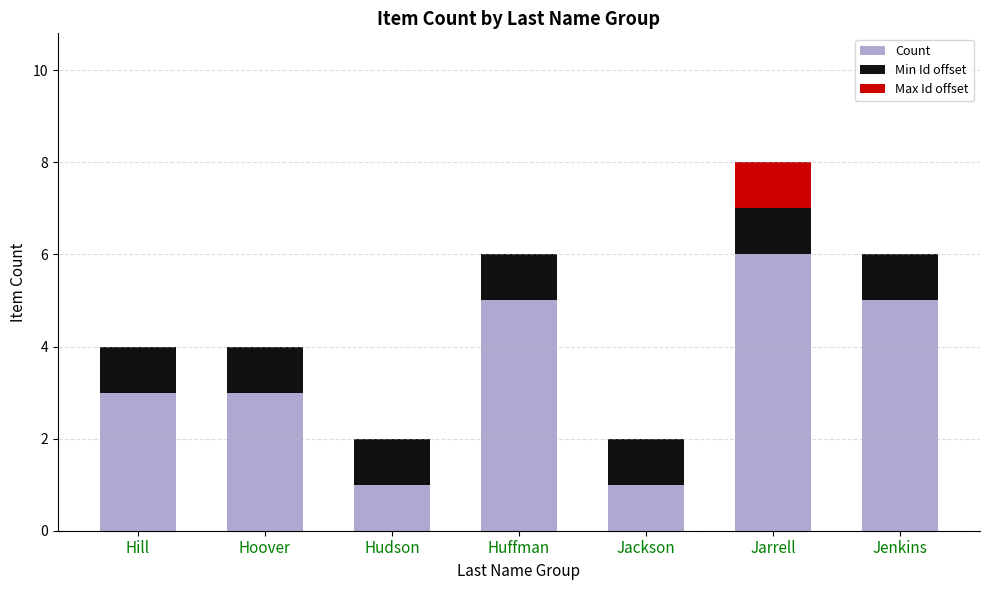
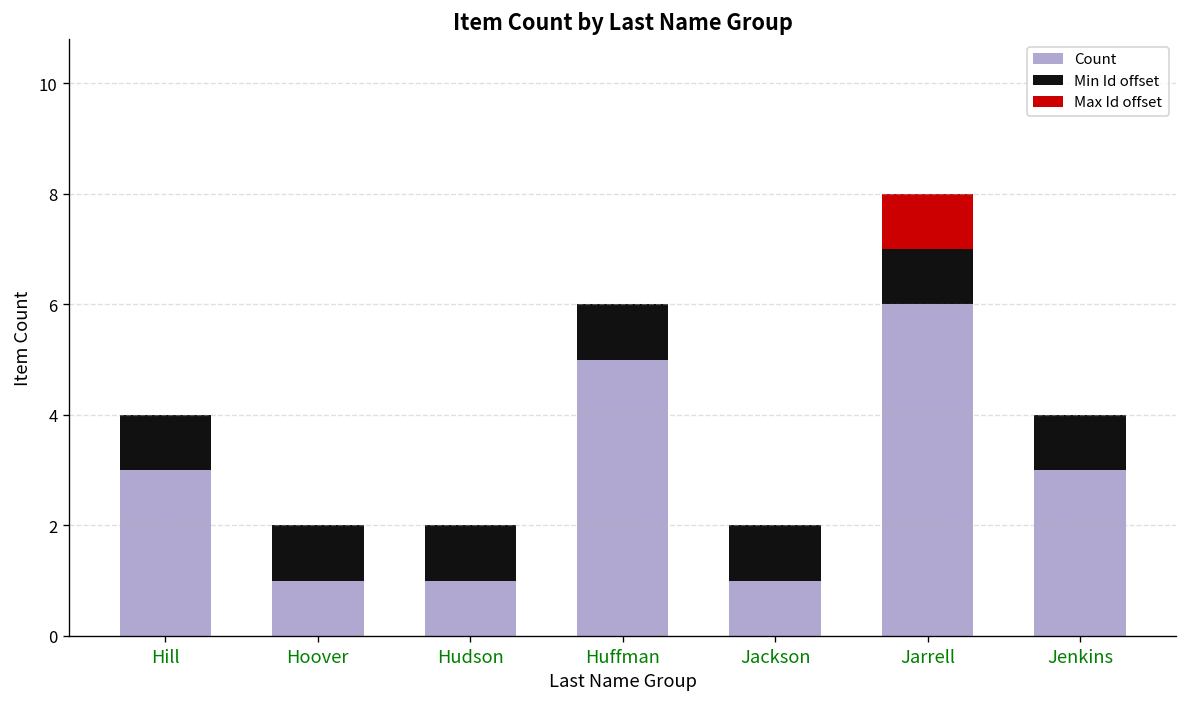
  {
    "Count": {
      "Hill": 3,
-     "Hoover": 3,
+     "Hoover": 1,
      "Hudson": 1,
      "Huffman": 5,
      "Jackson": 1,
      "Jarrell": 6,
-     "Jenkins": 5
+     "Jenkins": 3
    },
    "Min Id offset": {
      "Hill": 1,
      "Hoover": 1,
      "Hudson": 1,
      "Huffman": 1,
      "Jackson": 1,
      "Jarrell": 1,
      "Jenkins": 1
    },
    "Max Id offset": {
      "Hill": 0,
      "Hoover": 0,
      "Hudson": 0,
      "Huffman": 0,
      "Jackson": 0,
      "Jarrell": 1,
      "Jenkins": 0
    }
  }
